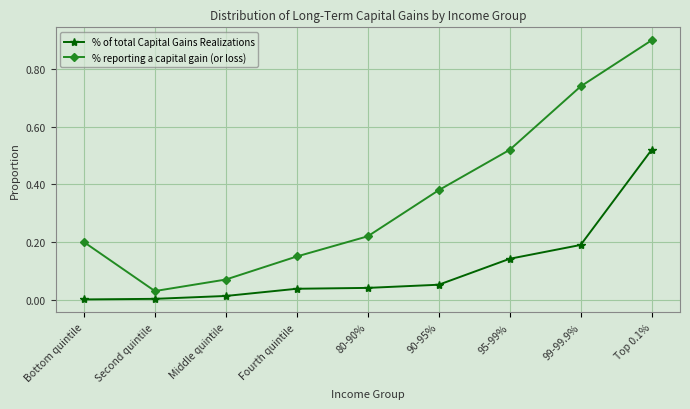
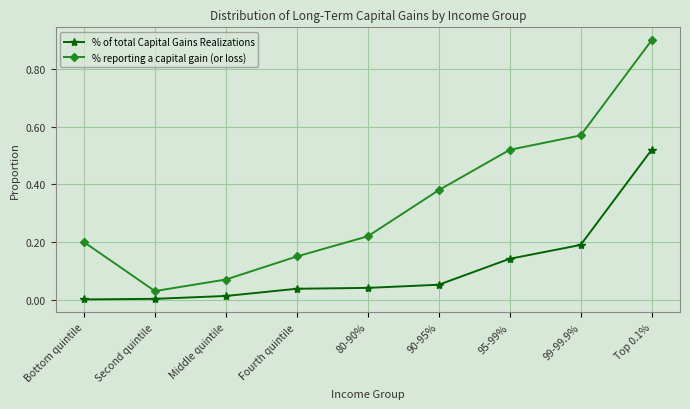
  {
    "% of total Capital Gains Realizations": {
      "Bottom quintile": 0.00,
      "Second quintile": 0.00,
      "Middle quintile": 0.01,
      "Fourth quintile": 0.04,
      "80-90%": 0.04,
      "90-95%": 0.05,
      "95-99%": 0.14,
      "99-99.9%": 0.19,
      "Top 0.1%": 0.52
    },
    "% reporting a capital gain (or loss)": {
      "Bottom quintile": 0.20,
      "Second quintile": 0.03,
      "Middle quintile": 0.07,
      "Fourth quintile": 0.15,
      "80-90%": 0.22,
      "90-95%": 0.38,
      "95-99%": 0.52,
-     "99-99.9%": 0.74,
+     "99-99.9%": 0.57,
      "Top 0.1%": 0.90
    }
  }
